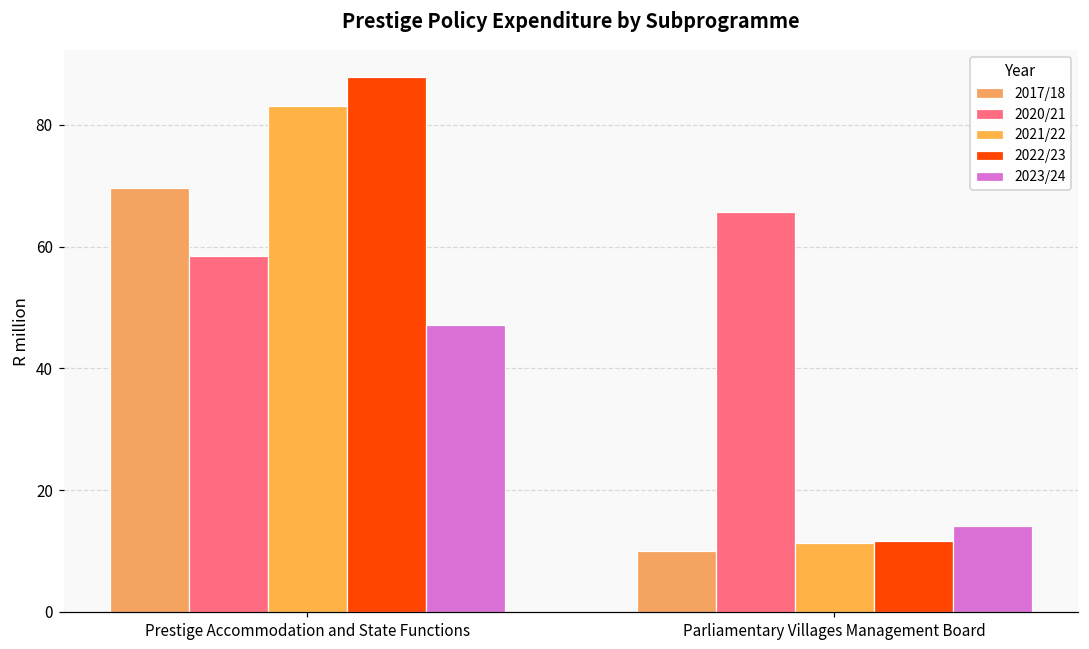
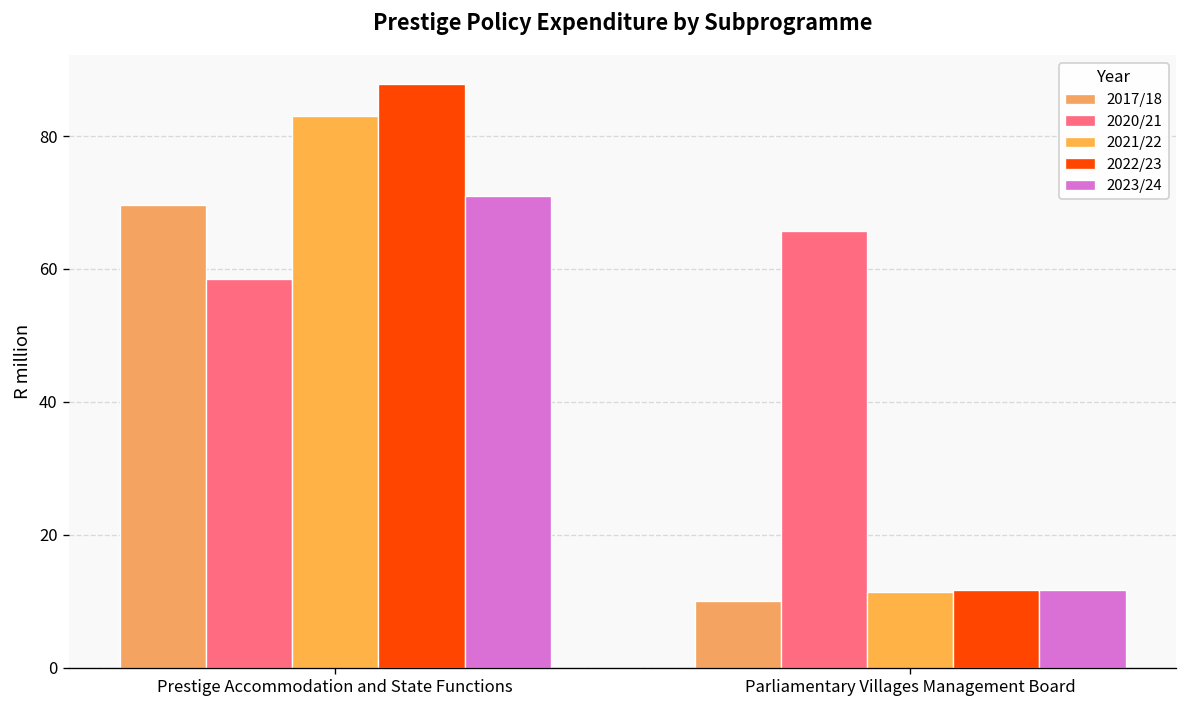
  {
    "2020/21": {
      "Prestige Accommodation and State Functions": 59,
      "Parliamentary Villages Management Board": 66
    },
    "2022/23": {
      "Prestige Accommodation and State Functions": 88,
      "Parliamentary Villages Management Board": 12
    },
    "2023/24": {
-     "Prestige Accommodation and State Functions": 47,
-     "Parliamentary Villages Management Board": 14
+     "Prestige Accommodation and State Functions": 71,
+     "Parliamentary Villages Management Board": 12
    }
  }
